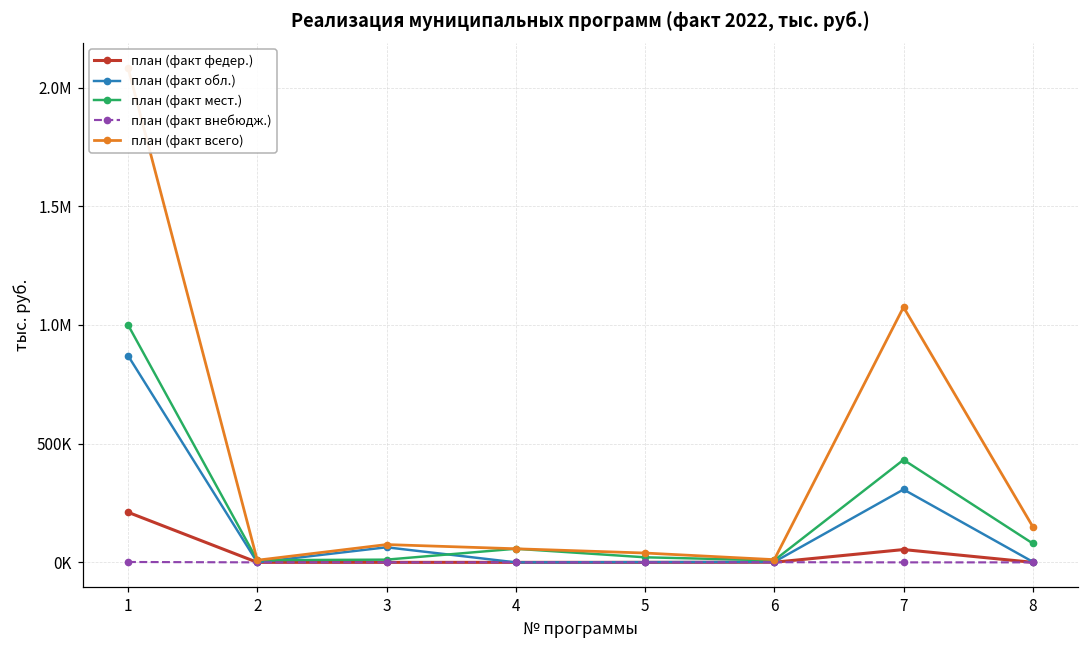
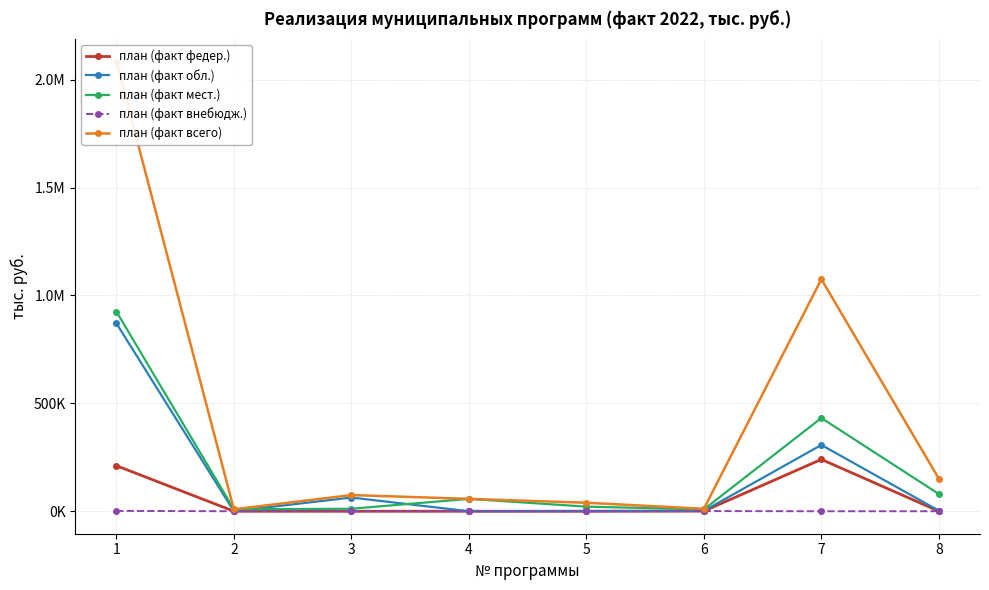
  {
    "план (факт федер.)": {
      "1": 210000,
-     "7": 50000
+     "7": 240000
    },
    "план (факт обл.)": {
      "1": 870000,
      "7": 310000
    },
    "план (факт мест.)": {
-     "1": 1000000,
+     "1": 930000,
      "5": 20000,
      "7": 430000,
      "8": 80000
    },
    "план (факт внебюдж.)": {
      "1": 0,
      "7": 0
    },
    "план (факт всего)": {
      "5": 40000,
      "7": 1080000,
      "8": 150000
    }
  }
